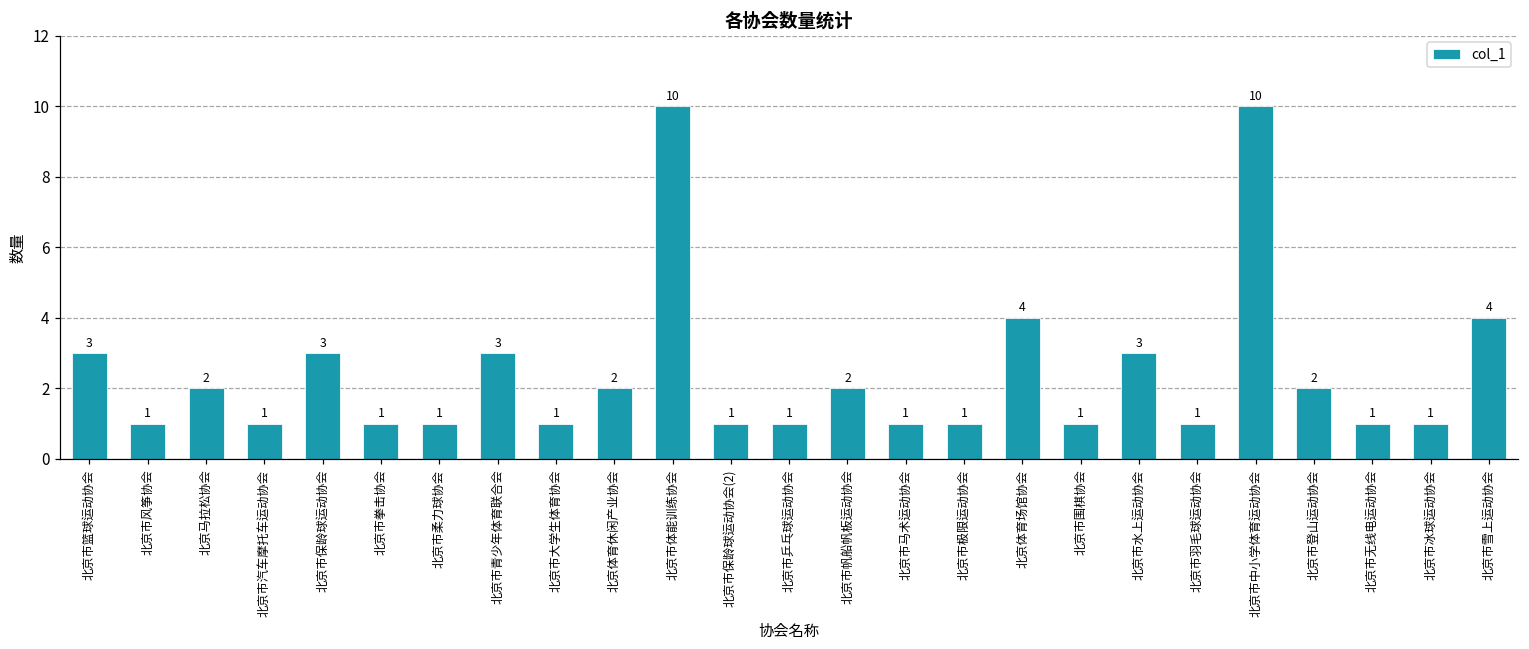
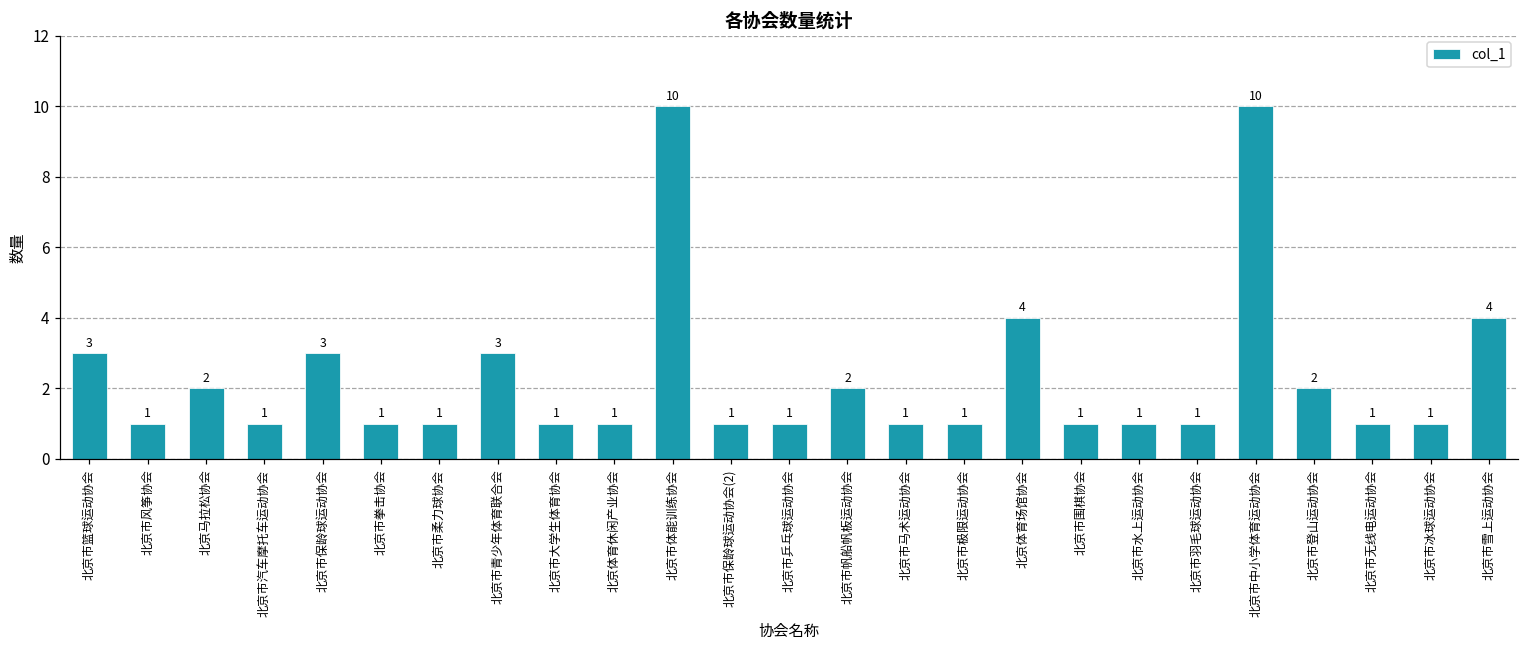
  {
    "北京市篮球运动协会": 3,
    "北京市风筝协会": 1,
    "北京马拉松协会": 2,
    "北京市汽车摩托车运动协会": 1,
    "北京市保龄球运动协会": 3,
    "北京市拳击协会": 1,
    "北京市柔力球协会": 1,
    "北京市青少年体育联合会": 3,
    "北京市大学生体育协会": 1,
-   "北京体育休闲产业协会": 2,
+   "北京体育休闲产业协会": 1,
    "北京市体能训练协会": 10,
    "北京市保龄球运动协会(2)": 1,
    "北京市乒乓球运动协会": 1,
    "北京市帆船帆板运动协会": 2,
    "北京市马术运动协会": 1,
    "北京市极限运动协会": 1,
    "北京体育场馆协会": 4,
    "北京市围棋协会": 1,
-   "北京市水上运动协会": 3,
+   "北京市水上运动协会": 1,
    "北京市羽毛球运动协会": 1,
    "北京市中小学体育运动协会": 10,
    "北京市登山运动协会": 2,
    "北京市无线电运动协会": 1,
    "北京市冰球运动协会": 1,
    "北京市雪上运动协会": 4
  }
